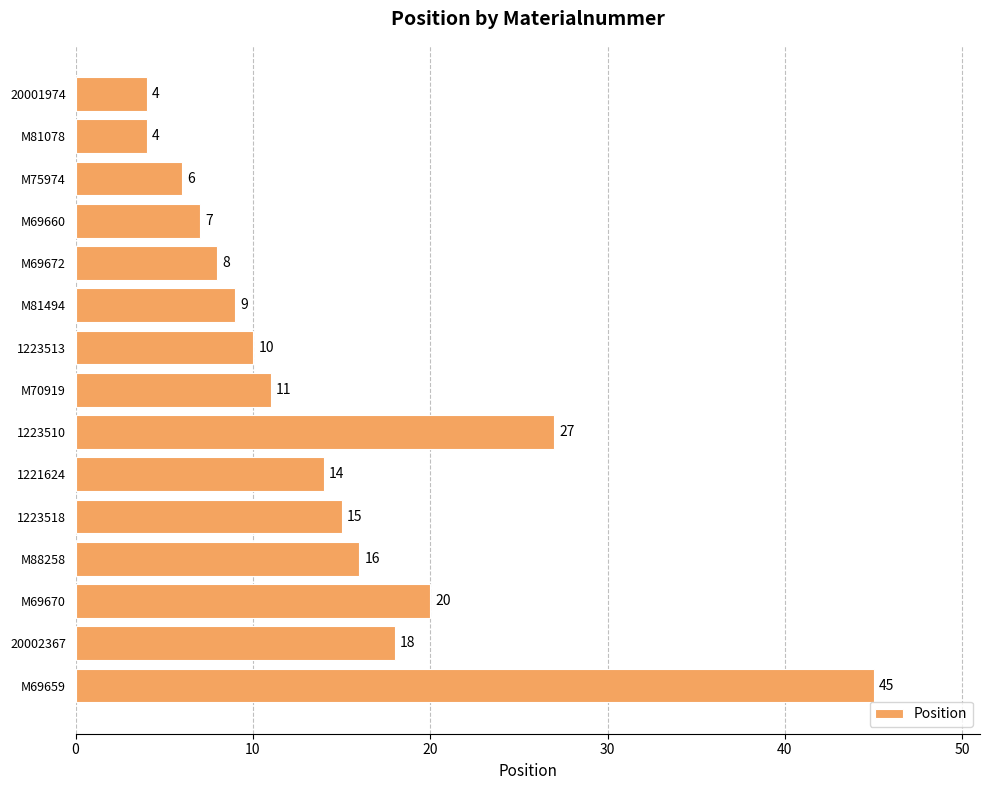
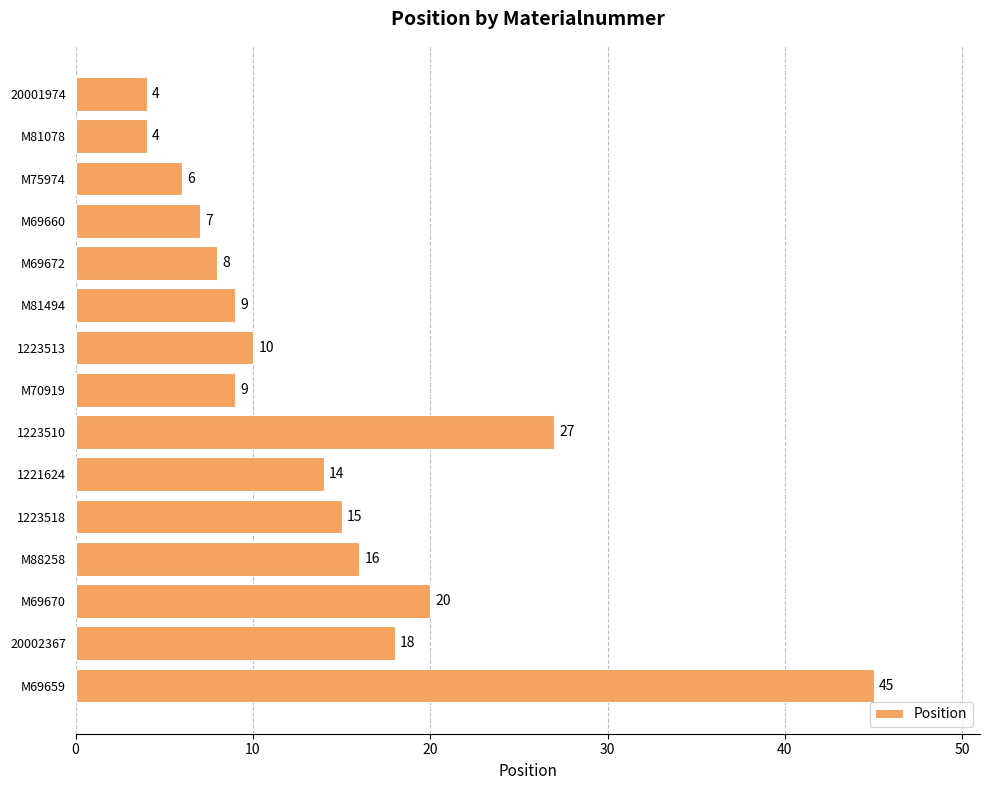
  {
    "20001974": 4,
    "M81078": 4,
    "M75974": 6,
    "M69660": 7,
    "M69672": 8,
    "M81494": 9,
    "1223513": 10,
-   "M70919": 11,
+   "M70919": 9,
    "1223510": 27,
    "1221624": 14,
    "1223518": 15,
    "M88258": 16,
    "M69670": 20,
    "20002367": 18,
    "M69659": 45
  }
